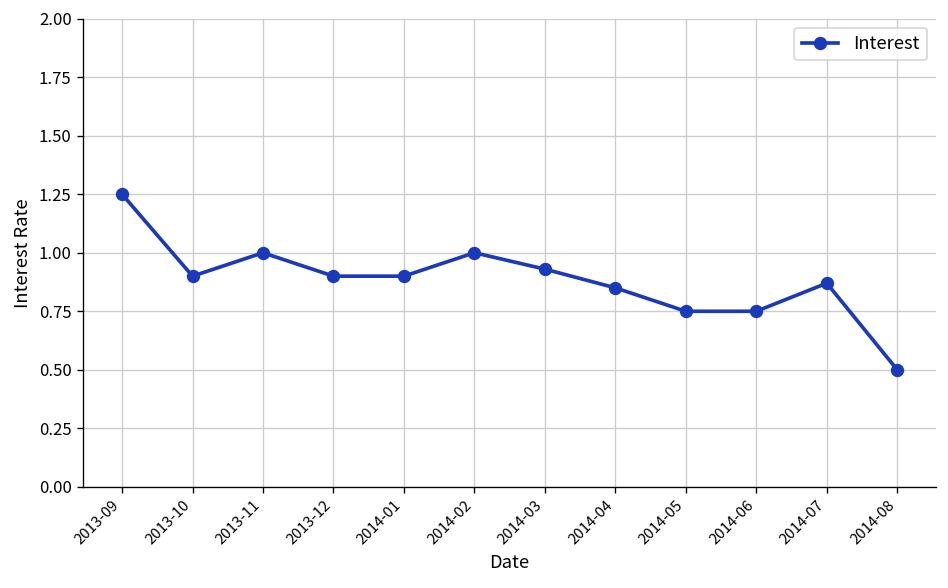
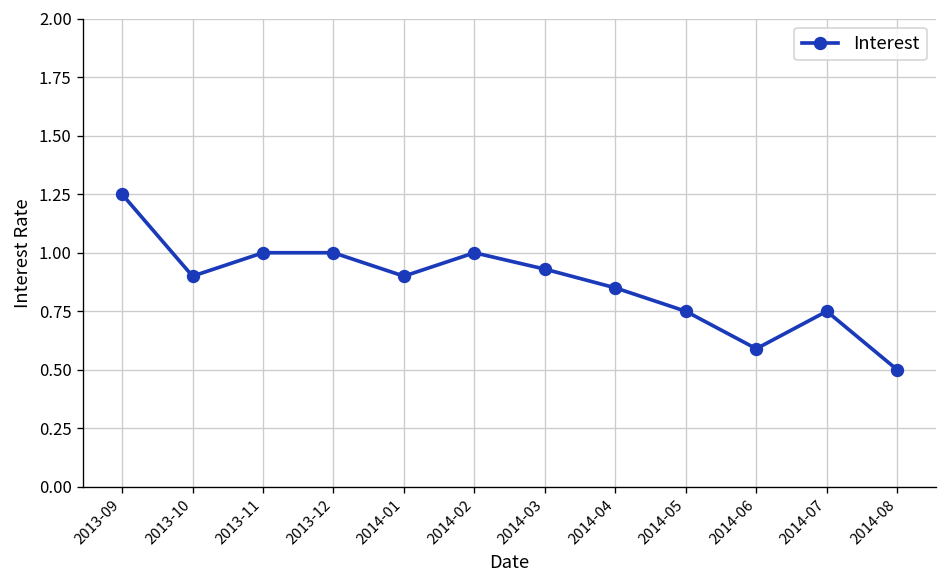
  {
    "2013-09": 1.25,
    "2013-10": 0.90,
    "2013-11": 1.00,
-   "2013-12": 0.9,
+   "2013-12": 1.0,
    "2014-01": 0.90,
    "2014-02": 1.00,
    "2014-03": 0.93,
    "2014-04": 0.85,
    "2014-05": 0.75,
-   "2014-06": 0.75,
-   "2014-07": 0.87,
+   "2014-06": 0.59,
+   "2014-07": 0.75,
    "2014-08": 0.50
  }
